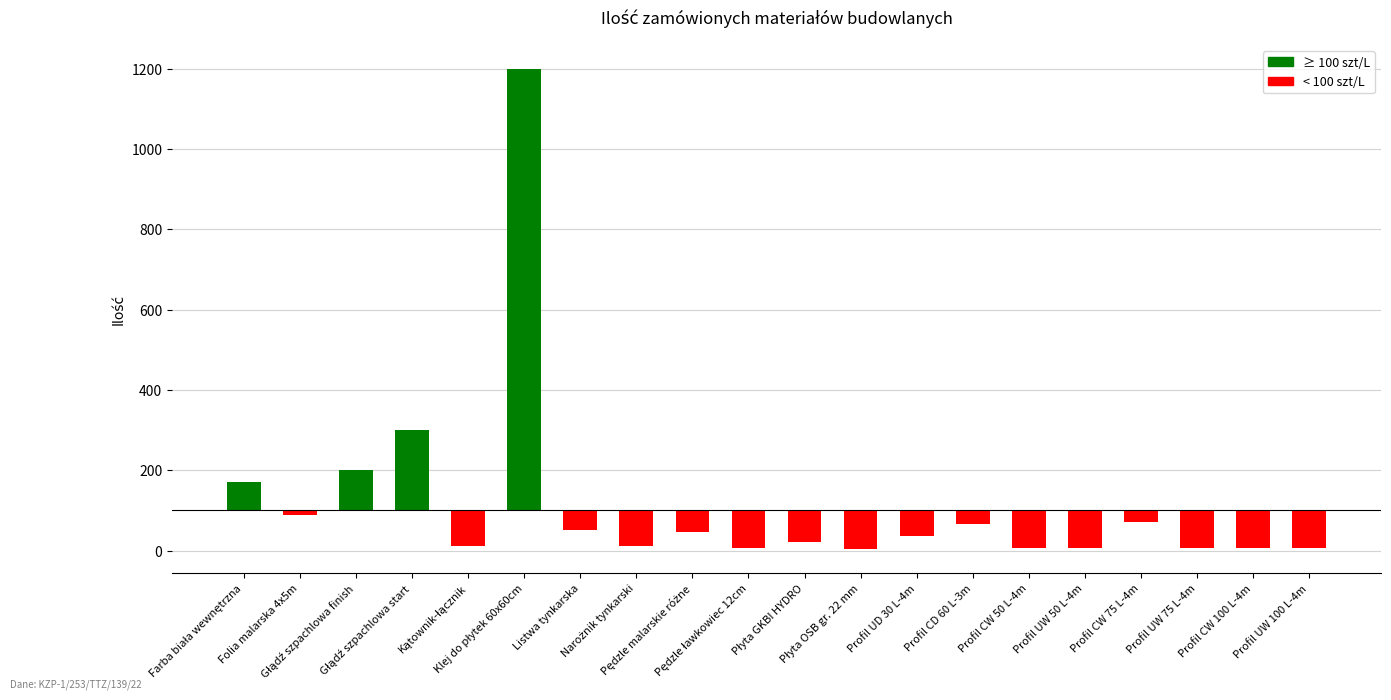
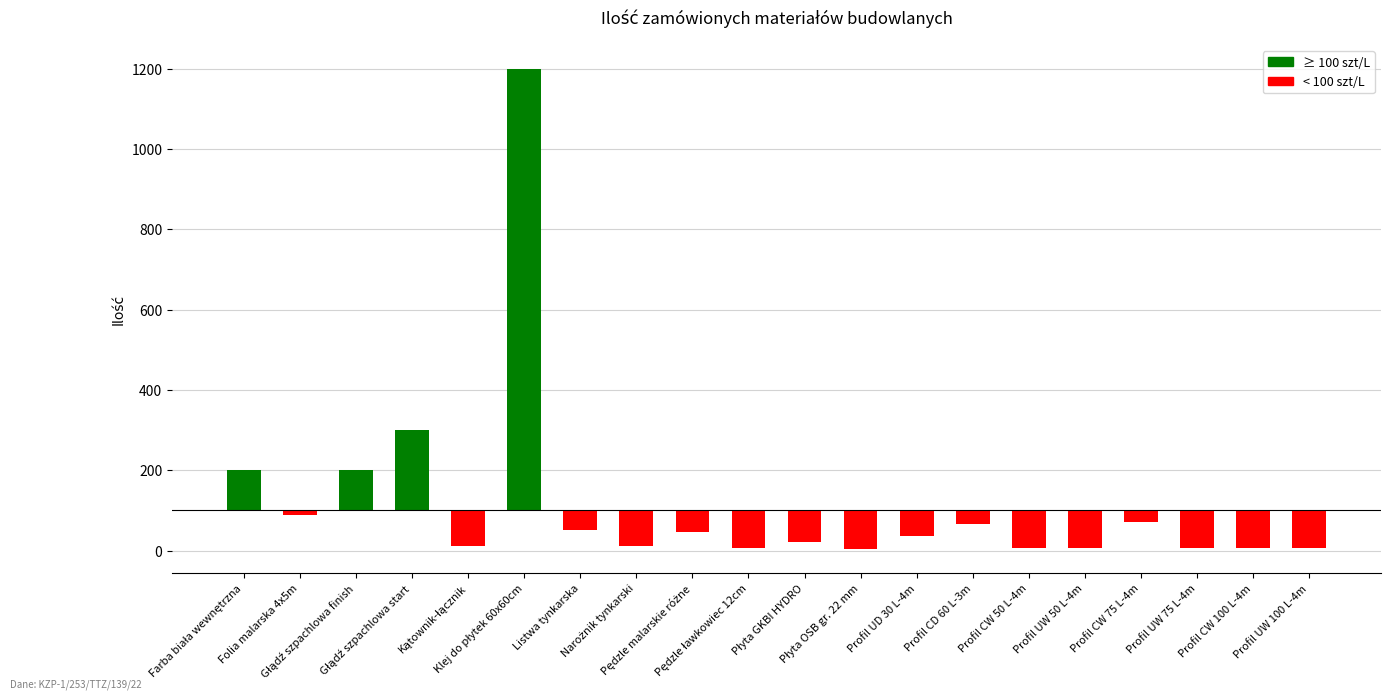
  {
-   "Farba biała wewnętrzna": 170,
+   "Farba biała wewnętrzna": 200,
    "Folia malarska 4x5m": 90,
    "Głądź szpachlowa finish": 200,
    "Głądź szpachlowa start": 300,
    "Kątownik-łącznik": 10,
    "Klej do płytek 60x60cm": 1200,
    "Listwa tynkarska": 50,
    "Narożnik tynkarski": 10,
    "Pędzle malarskie różne": 50,
    "Pędzle ławkowiec 12cm": 10,
    "Płyta GKBI HYDRO": 20,
    "Płyta OSB gr. 22 mm": 0,
    "Profil UD 30 L-4m": 40,
    "Profil CD 60 L-3m": 70,
    "Profil CW 50 L-4m": 10,
    "Profil UW 50 L-4m": 10,
    "Profil CW 75 L-4m": 70,
    "Profil UW 75 L-4m": 10,
    "Profil CW 100 L-4m": 10,
    "Profil UW 100 L-4m": 10
  }
